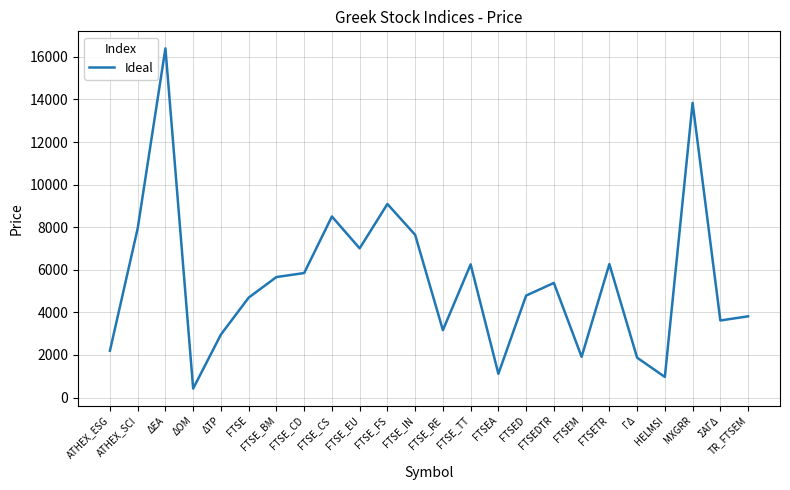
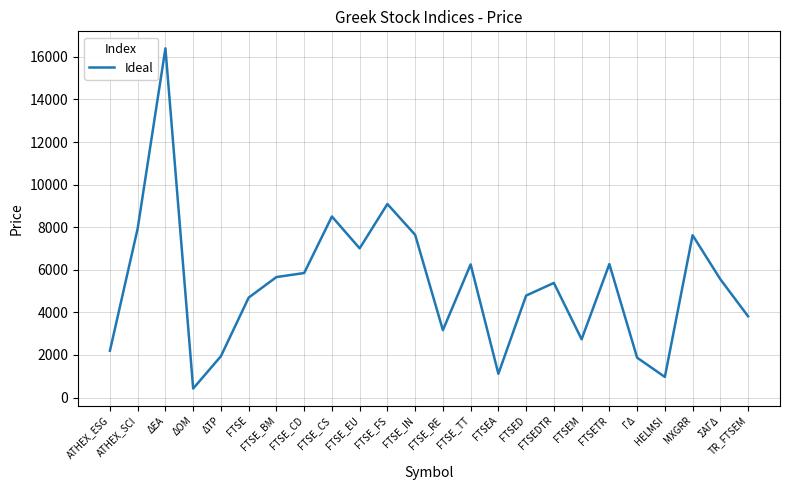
  {
    "ATHEX_ESG": 2200,
    "ATHEX_SCI": 7900,
    "ΔΕΑ": 16400,
    "ΔΟΜ": 400,
-   "ΔΤΡ": 3000,
+   "ΔΤΡ": 1900,
    "FTSE": 4700,
    "FTSE_BM": 5700,
    "FTSE_CD": 5800,
    "FTSE_CS": 8500,
    "FTSE_EU": 7000,
    "FTSE_FS": 9100,
    "FTSE_IN": 7600,
    "FTSE_RE": 3200,
    "FTSE_TT": 6300,
    "FTSEA": 1100,
    "FTSED": 4800,
    "FTSEDTR": 5400,
-   "FTSEM": 1900,
+   "FTSEM": 2700,
    "FTSETR": 6300,
    "ΓΔ": 1900,
    "HELMSI": 1000,
-   "MXGRR": 13800,
-   "ΣΑΓΔ": 3600,
+   "MXGRR": 7600,
+   "ΣΑΓΔ": 5600,
    "TR_FTSEM": 3800
  }
